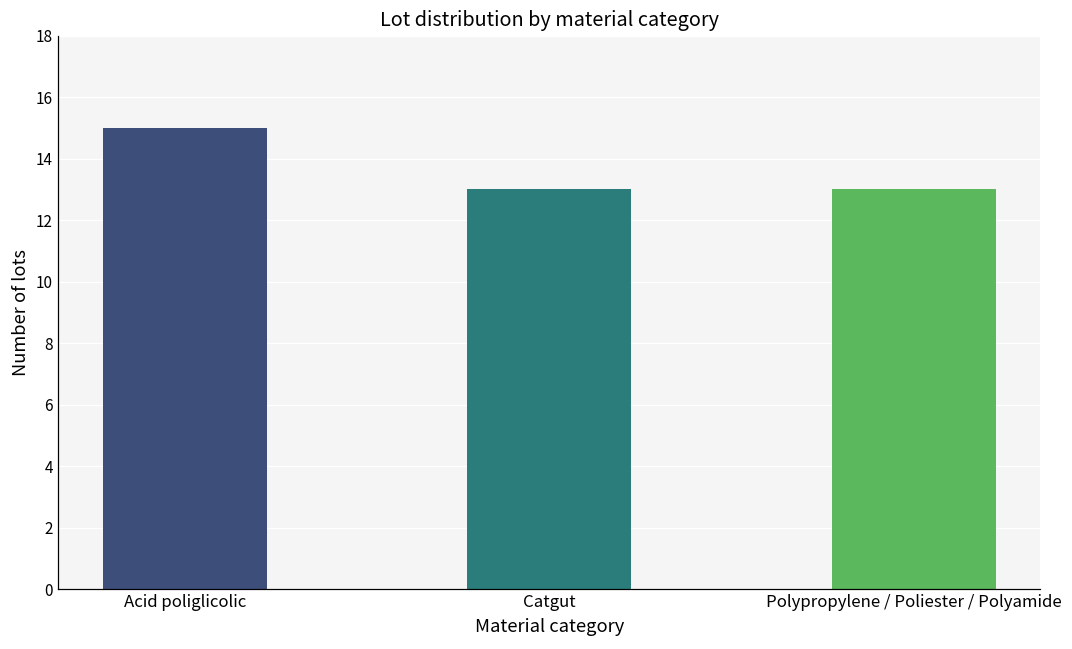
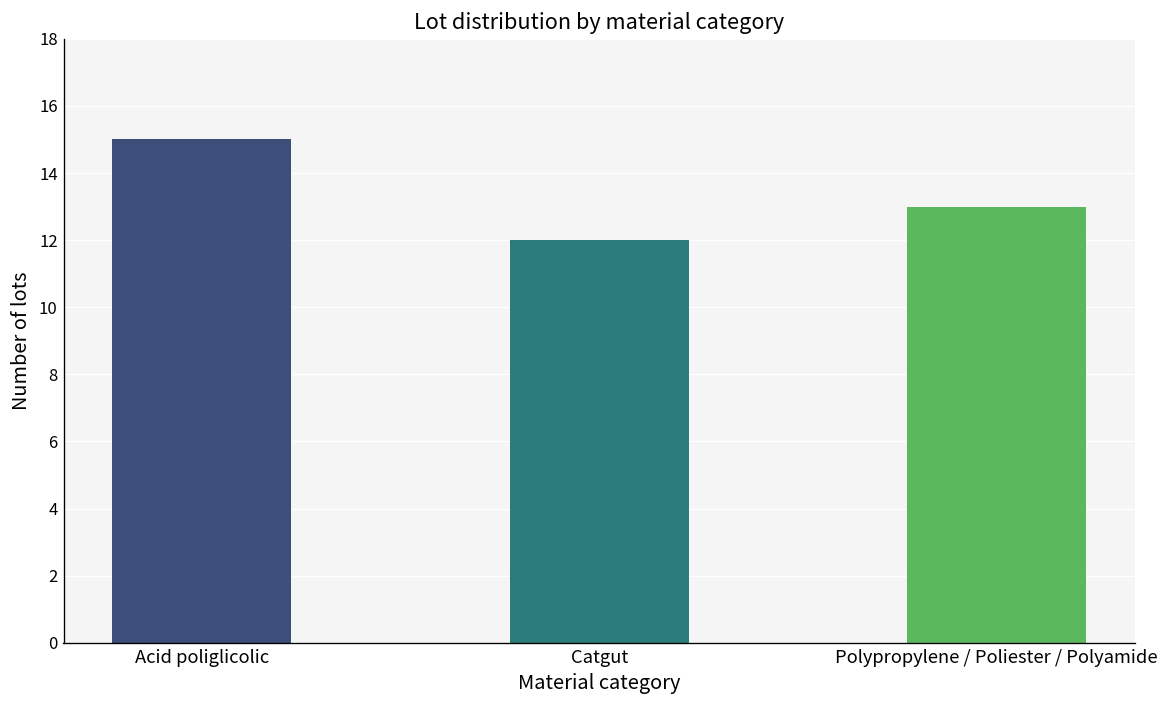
  {
    "Acid poliglicolic": 15,
-   "Catgut": 13,
+   "Catgut": 12,
    "Polypropylene / Poliester / Polyamide": 13
  }
